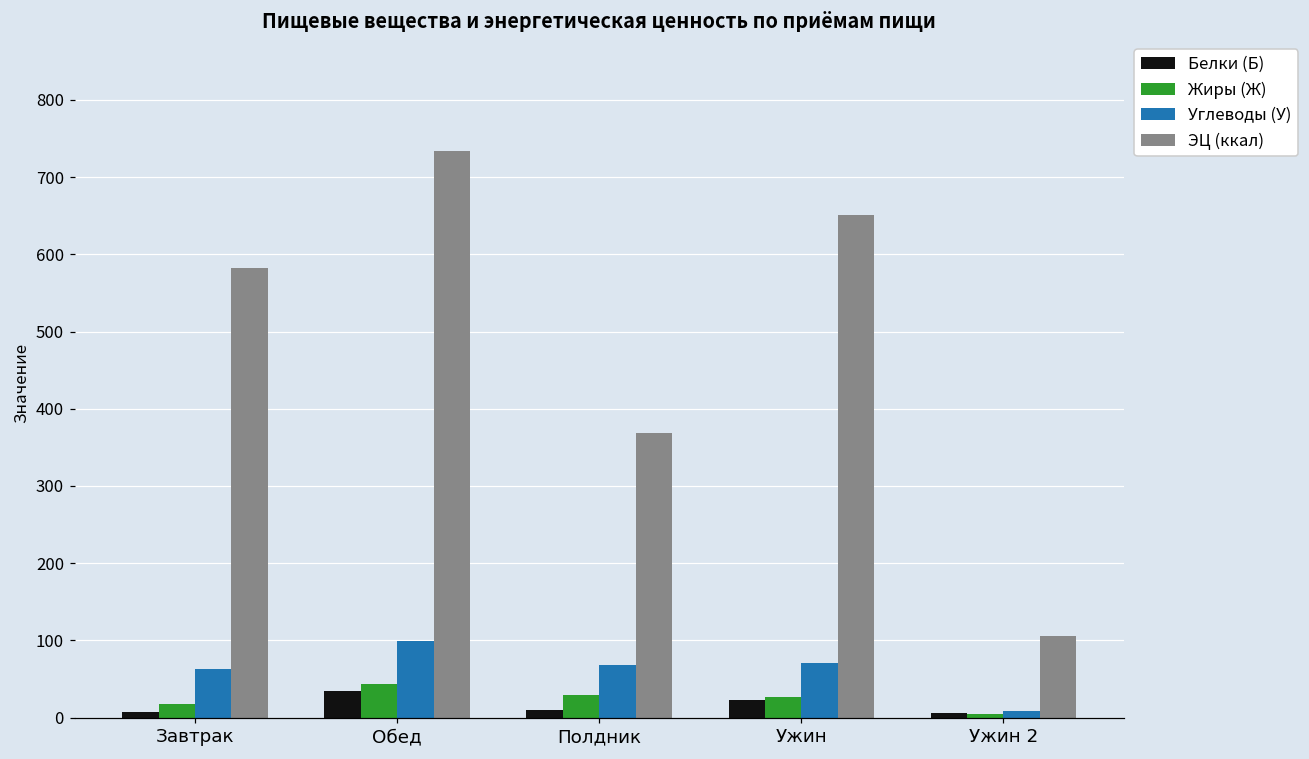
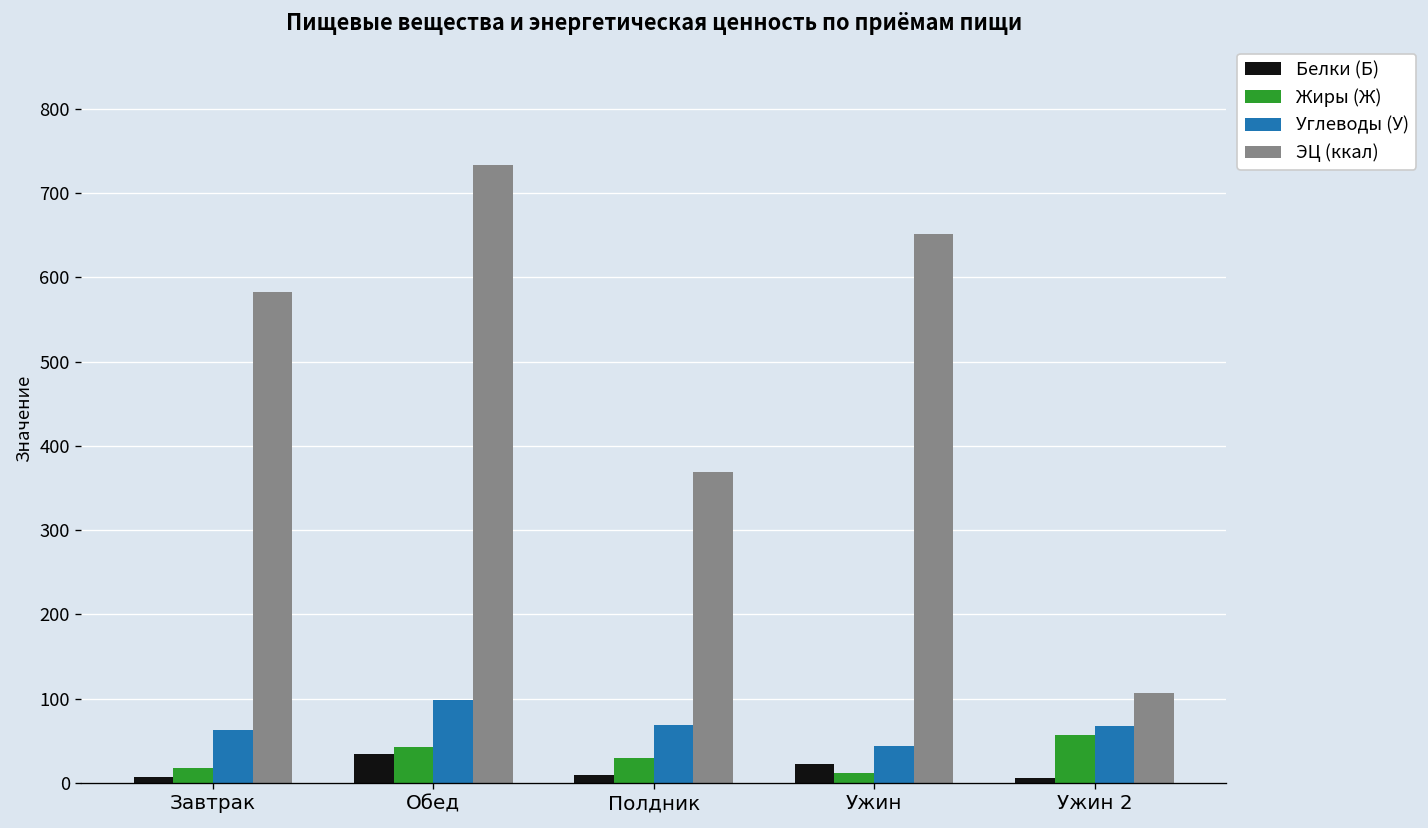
  {
    "Белки (Б)": {
      "Завтрак": 10,
      "Обед": 30,
      "Полдник": 10,
      "Ужин": 20,
      "Ужин 2": 10
    },
    "Жиры (Ж)": {
      "Завтрак": 20,
      "Обед": 40,
      "Полдник": 30,
-     "Ужин": 30,
-     "Ужин 2": 10
+     "Ужин": 10,
+     "Ужин 2": 60
    },
    "Углеводы (У)": {
      "Завтрак": 60,
      "Обед": 100,
      "Полдник": 70,
-     "Ужин": 70,
-     "Ужин 2": 10
+     "Ужин": 40,
+     "Ужин 2": 70
    },
    "ЭЦ (ккал)": {
      "Завтрак": 580,
      "Обед": 730,
      "Полдник": 370,
      "Ужин": 650,
      "Ужин 2": 110
    }
  }
